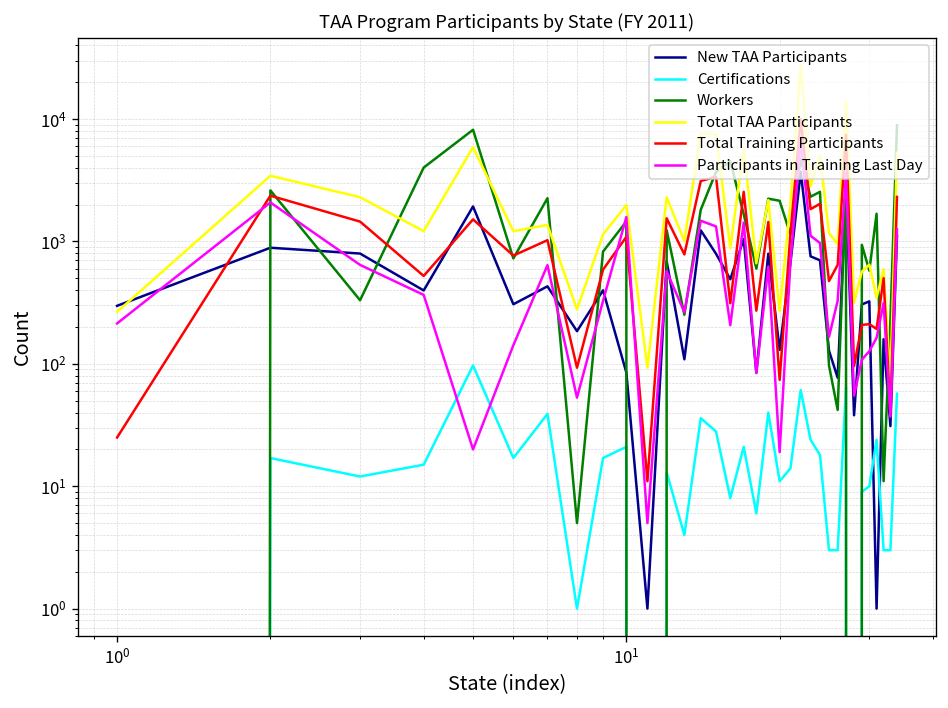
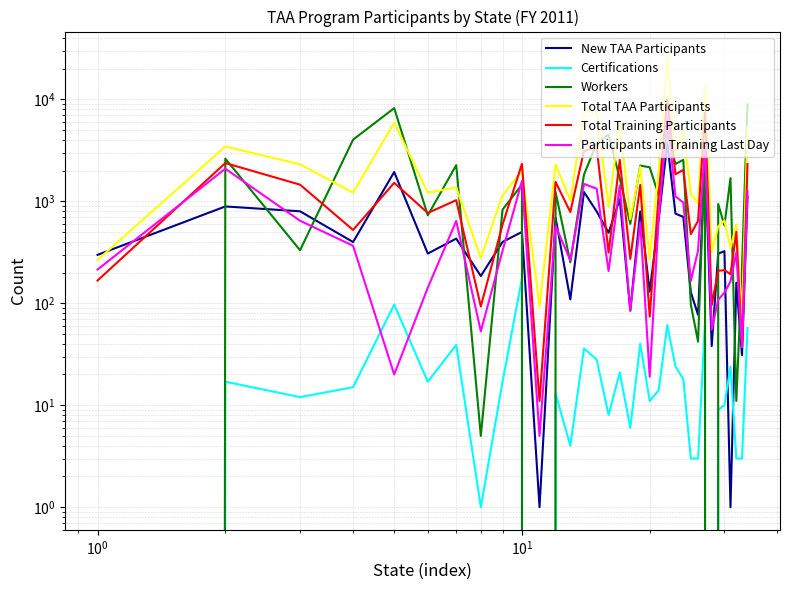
  {
    "New TAA Participants": {
      "10^0": 300,
-     "10^1": 90
+     "10^1": 500
    },
    "Certifications": {
-     "10^1": 21
+     "10^1": 180
    },
    "Workers": {
      "10^1": 1500
    },
    "Total TAA Participants": {
      "10^0": 270,
      "10^1": 2000
    },
    "Total Training Participants": {
-     "10^0": 25,
-     "10^1": 1100
+     "10^0": 170,
+     "10^1": 2300
    },
    "Participants in Training Last Day": {
      "10^0": 210,
      "10^1": 1600
    }
  }
